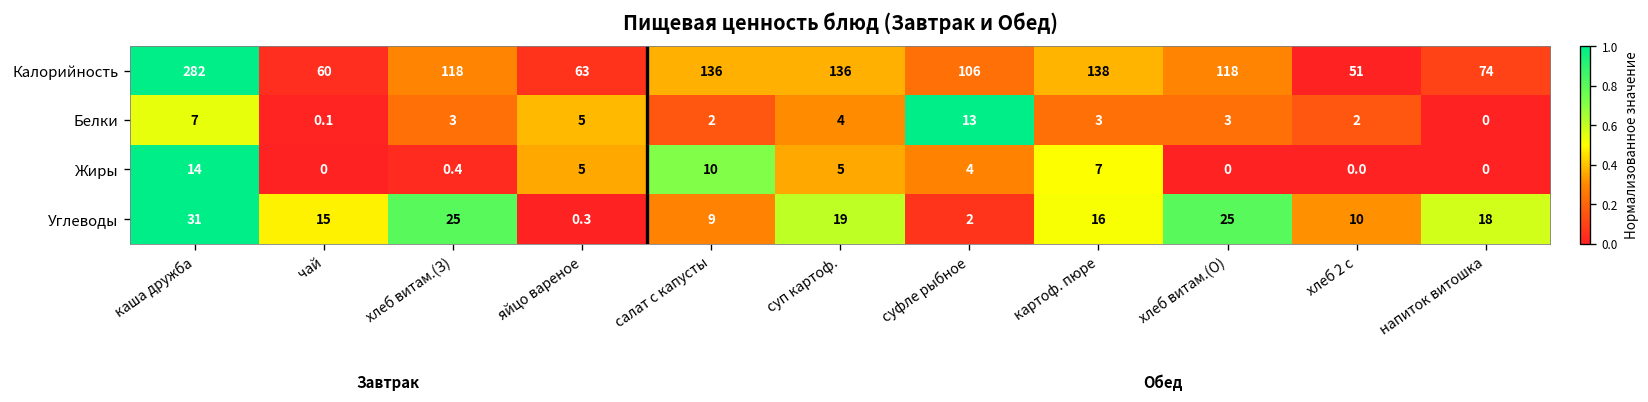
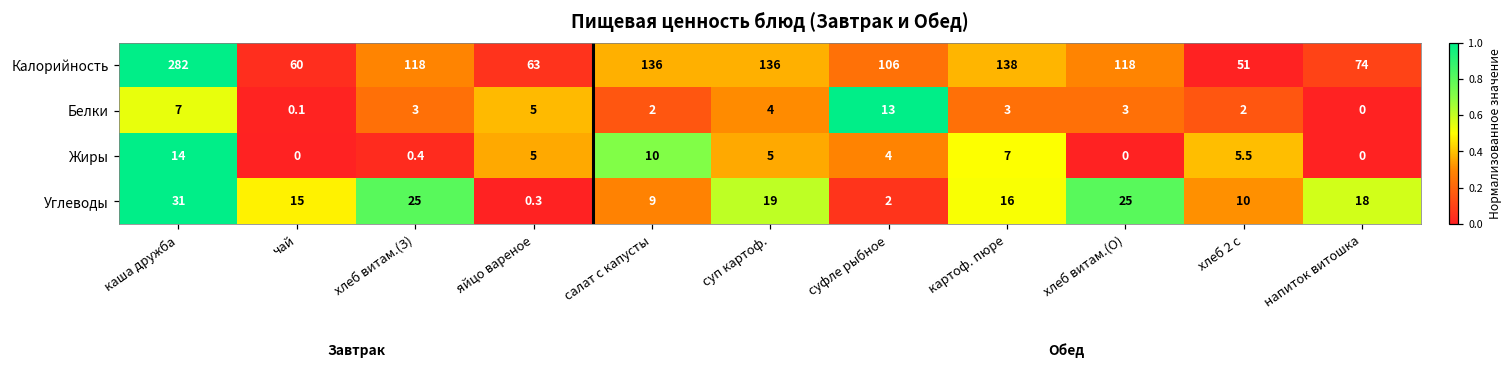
  {
    "Калорийность": {
      "каша дружба": 282,
      "чай": 60,
      "хлеб витам.(З)": 118,
      "яйцо вареное": 63,
      "салат с капусты": 136,
      "суп картоф.": 136,
      "суфле рыбное": 106,
      "картоф. пюре": 138,
      "хлеб витам.(О)": 118,
      "хлеб 2 с": 51,
      "напиток витошка": 74
    },
    "Белки": {
      "каша дружба": 7,
      "чай": 0.1,
      "хлеб витам.(З)": 3,
      "яйцо вареное": 5,
      "салат с капусты": 2,
      "суп картоф.": 4,
      "суфле рыбное": 13,
      "картоф. пюре": 3,
      "хлеб витам.(О)": 3,
      "хлеб 2 с": 2,
      "напиток витошка": 0
    },
    "Жиры": {
      "каша дружба": 14,
      "чай": 0,
      "хлеб витам.(З)": 0.4,
      "яйцо вареное": 5,
      "салат с капусты": 10,
      "суп картоф.": 5,
      "суфле рыбное": 4,
      "картоф. пюре": 7,
      "хлеб витам.(О)": 0,
-     "хлеб 2 с": 0.0,
+     "хлеб 2 с": 5.5,
      "напиток витошка": 0
    },
    "Углеводы": {
      "каша дружба": 31,
      "чай": 15,
      "хлеб витам.(З)": 25,
      "яйцо вареное": 0.3,
      "салат с капусты": 9,
      "суп картоф.": 19,
      "суфле рыбное": 2,
      "картоф. пюре": 16,
      "хлеб витам.(О)": 25,
      "хлеб 2 с": 10,
      "напиток витошка": 18
    }
  }
